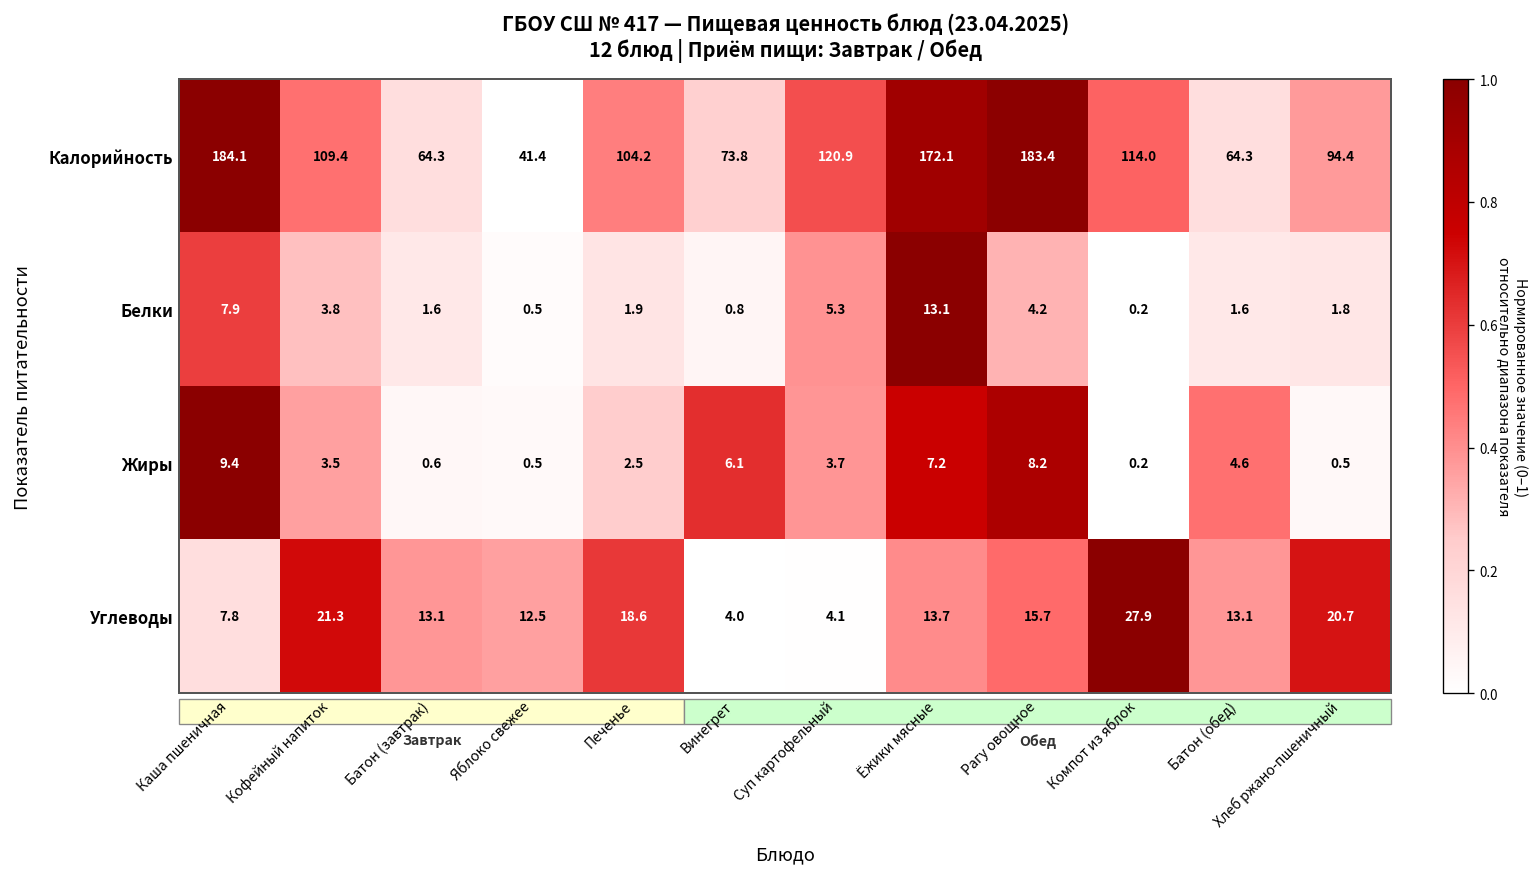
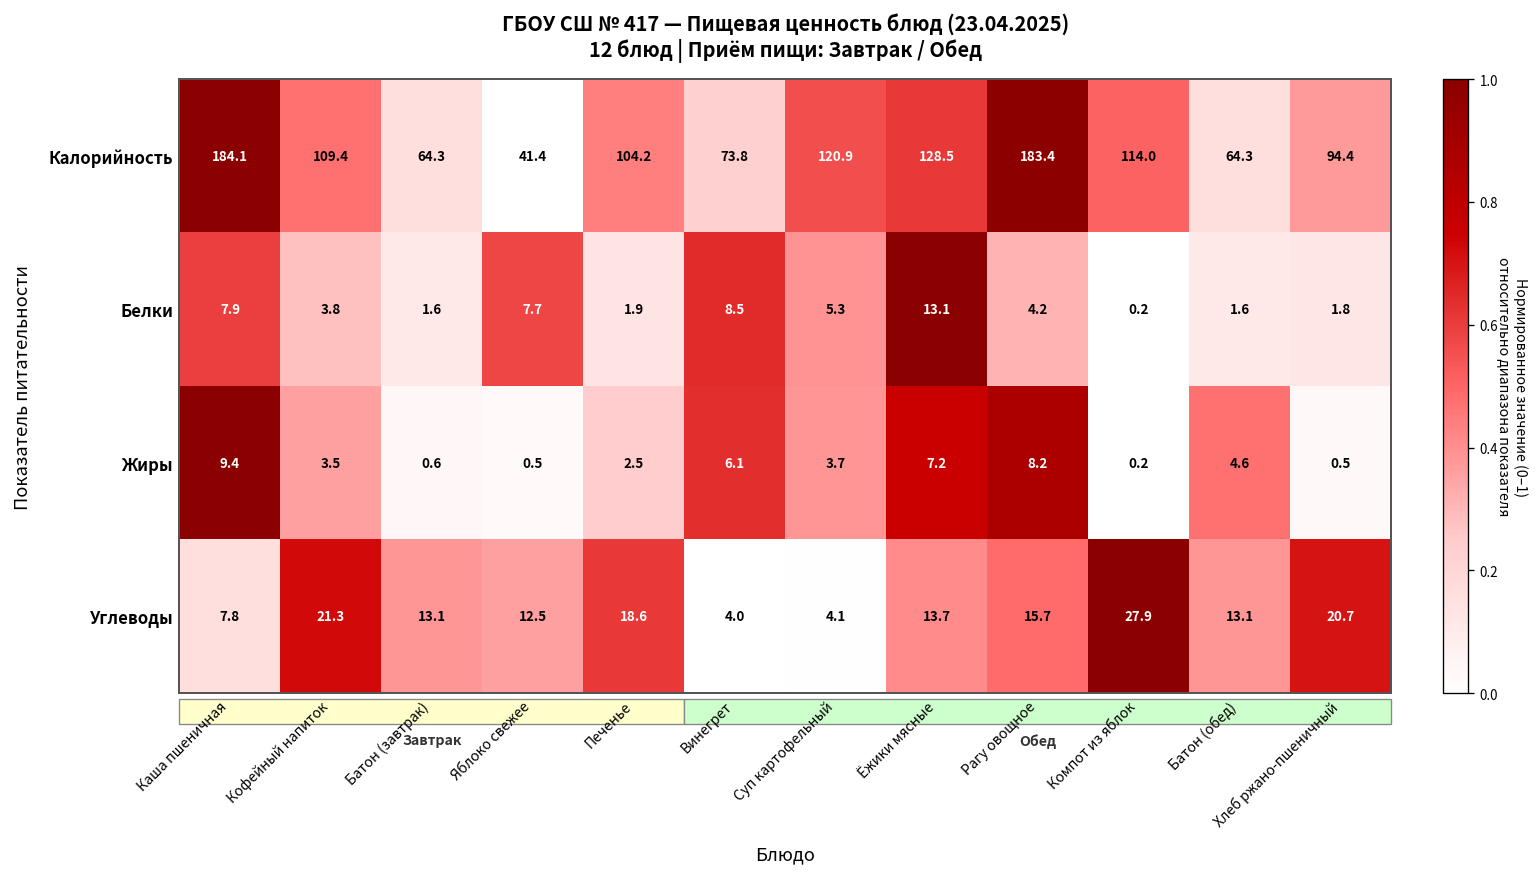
  {
    "Калорийность": {
      "Каша пшеничная": 184.1,
      "Кофейный напиток": 109.4,
      "Батон (завтрак)": 64.3,
      "Яблоко свежее": 41.4,
      "Печенье": 104.2,
      "Винегрет": 73.8,
      "Суп картофельный": 120.9,
-     "Ёжики мясные": 172.1,
+     "Ёжики мясные": 128.5,
      "Рагу овощное": 183.4,
      "Компот из яблок": 114.0,
      "Батон (обед)": 64.3,
      "Хлеб ржано-пшеничный": 94.4
    },
    "Белки": {
      "Каша пшеничная": 7.9,
      "Кофейный напиток": 3.8,
      "Батон (завтрак)": 1.6,
-     "Яблоко свежее": 0.5,
+     "Яблоко свежее": 7.7,
      "Печенье": 1.9,
-     "Винегрет": 0.8,
+     "Винегрет": 8.5,
      "Суп картофельный": 5.3,
      "Ёжики мясные": 13.1,
      "Рагу овощное": 4.2,
      "Компот из яблок": 0.2,
      "Батон (обед)": 1.6,
      "Хлеб ржано-пшеничный": 1.8
    },
    "Жиры": {
      "Каша пшеничная": 9.4,
      "Кофейный напиток": 3.5,
      "Батон (завтрак)": 0.6,
      "Яблоко свежее": 0.5,
      "Печенье": 2.5,
      "Винегрет": 6.1,
      "Суп картофельный": 3.7,
      "Ёжики мясные": 7.2,
      "Рагу овощное": 8.2,
      "Компот из яблок": 0.2,
      "Батон (обед)": 4.6,
      "Хлеб ржано-пшеничный": 0.5
    },
    "Углеводы": {
      "Каша пшеничная": 7.8,
      "Кофейный напиток": 21.3,
      "Батон (завтрак)": 13.1,
      "Яблоко свежее": 12.5,
      "Печенье": 18.6,
      "Винегрет": 4.0,
      "Суп картофельный": 4.1,
      "Ёжики мясные": 13.7,
      "Рагу овощное": 15.7,
      "Компот из яблок": 27.9,
      "Батон (обед)": 13.1,
      "Хлеб ржано-пшеничный": 20.7
    }
  }
